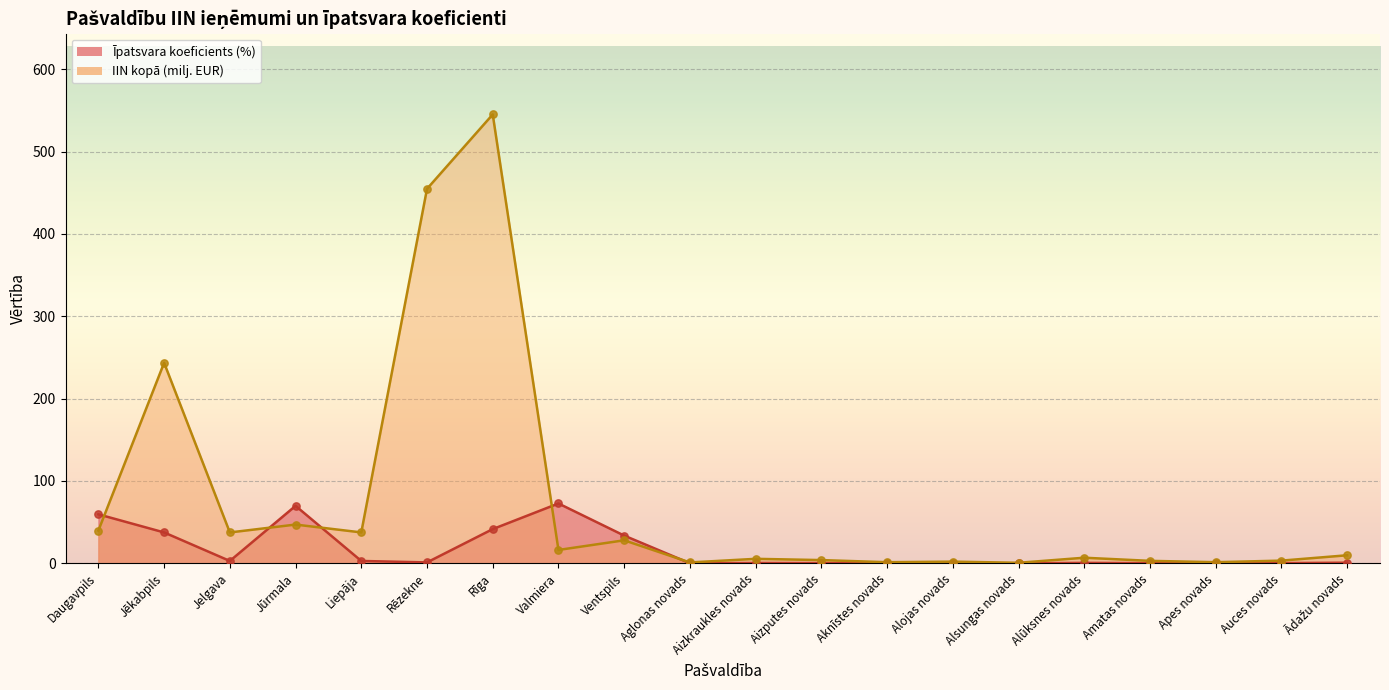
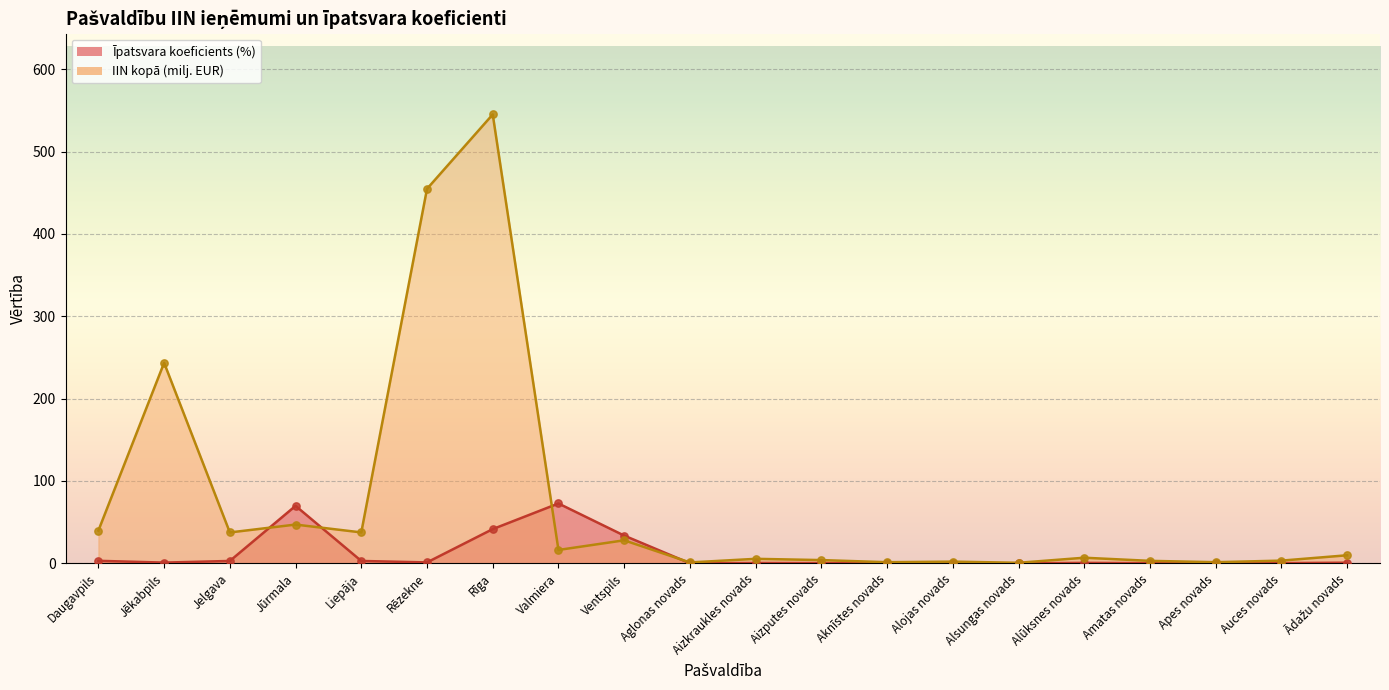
  {
    "Īpatsvara koeficients (%)": {
-     "Daugavpils": 60,
-     "Jēkabpils": 40,
+     "Daugavpils": 0,
+     "Jēkabpils": 0,
      "Jelgava": 0,
      "Jūrmala": 70,
      "Liepāja": 0,
      "Rēzekne": 0,
      "Rīga": 40,
      "Valmiera": 70,
      "Ventspils": 30,
      "Aizkraukles novads": 0,
      "Aizputes novads": 0,
      "Alūksnes novads": 0,
      "Ādažu novads": 0
    },
    "IIN kopā (milj. EUR)": {
      "Daugavpils": 40,
      "Jēkabpils": 240,
      "Jelgava": 40,
      "Jūrmala": 50,
      "Liepāja": 40,
      "Rēzekne": 450,
      "Rīga": 550,
      "Valmiera": 20,
      "Ventspils": 30,
      "Aizkraukles novads": 10,
      "Aizputes novads": 0,
      "Alūksnes novads": 10,
      "Ādažu novads": 10
    }
  }
